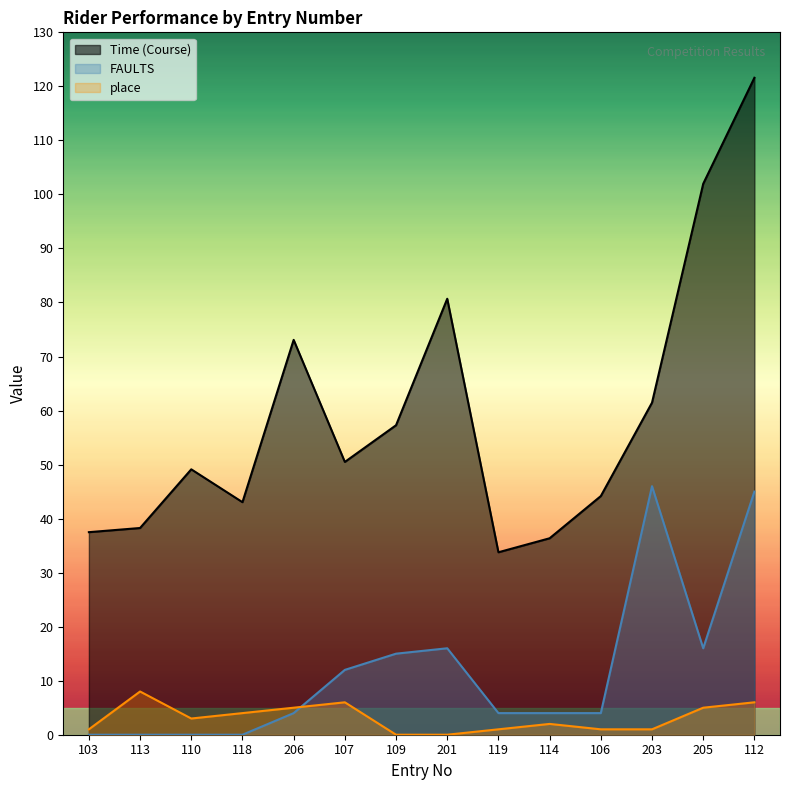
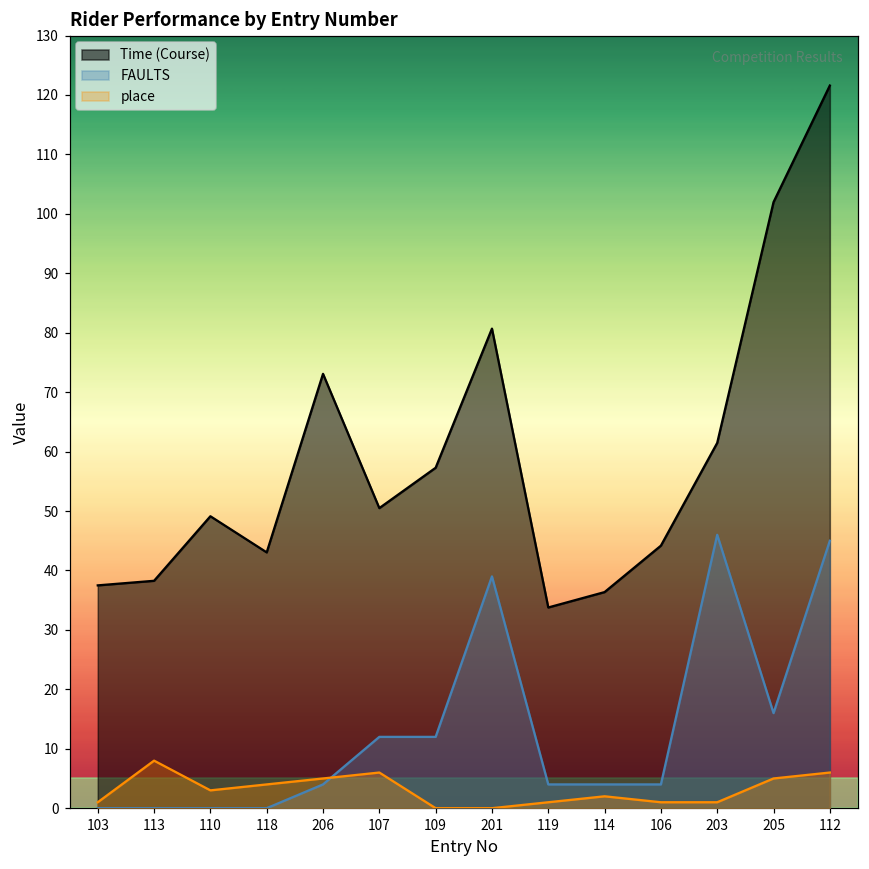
  {
    "Time (Course)": {
      "103": 37,
      "113": 38,
      "110": 49,
      "118": 43,
      "206": 73,
      "107": 50,
      "109": 57,
      "201": 81,
      "119": 34,
      "114": 36,
      "106": 44,
      "203": 61,
      "205": 102,
      "112": 122
    },
    "FAULTS": {
      "107": 12,
-     "109": 15,
-     "201": 16,
+     "109": 12,
+     "201": 39,
      "203": 46,
      "205": 16,
      "112": 45
    },
    "place": {
      "113": 8,
      "107": 6,
      "112": 6
    }
  }
